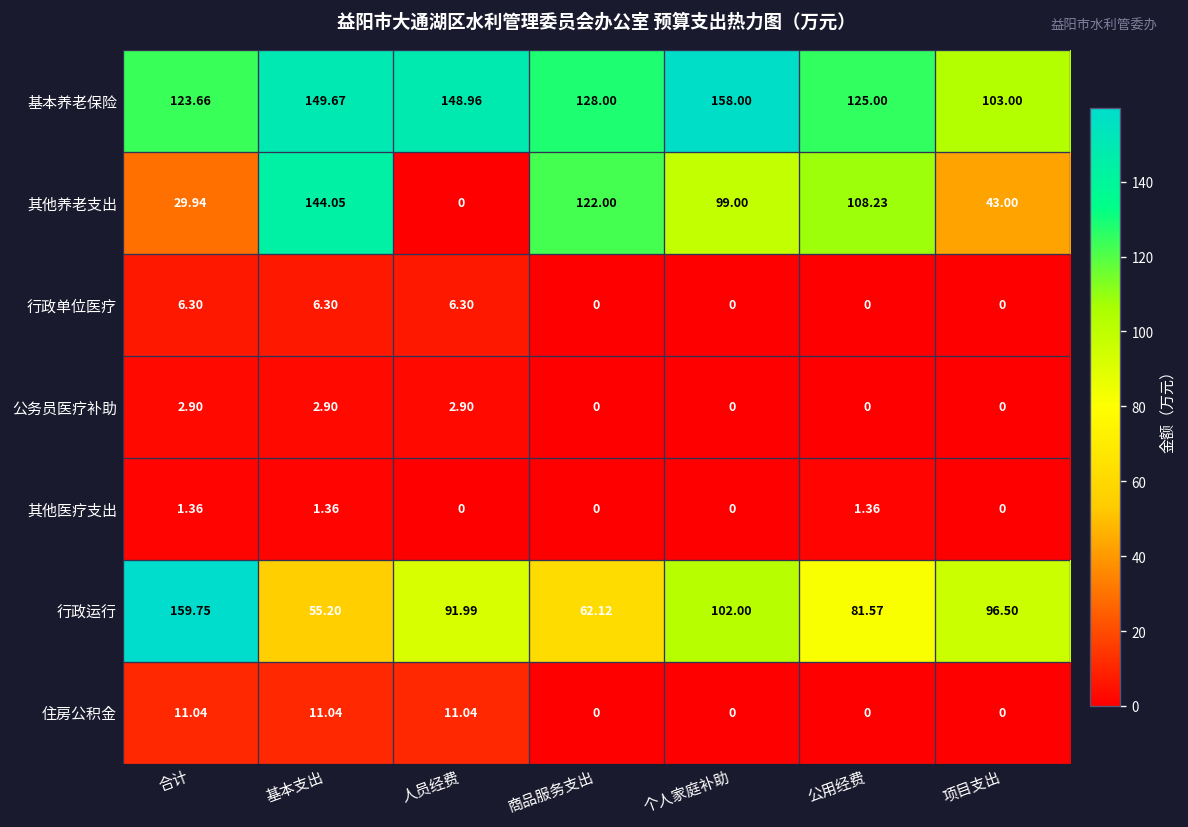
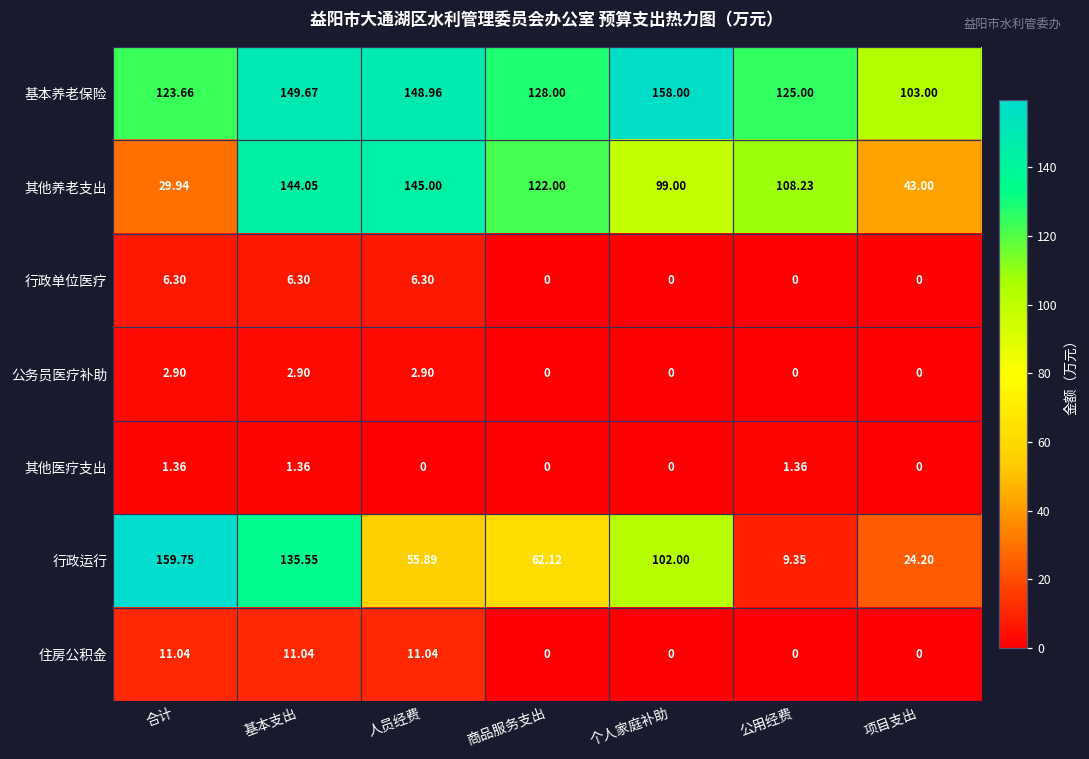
  {
    "基本养老保险": {
      "合计": 123.66,
      "基本支出": 149.67,
      "人员经费": 148.96,
      "商品服务支出": 128.00,
      "个人家庭补助": 158.00,
      "公用经费": 125.00,
      "项目支出": 103.00
    },
    "其他养老支出": {
      "合计": 29.94,
      "基本支出": 144.05,
-     "人员经费": 0,
+     "人员经费": 145.00,
      "商品服务支出": 122.00,
      "个人家庭补助": 99.00,
      "公用经费": 108.23,
      "项目支出": 43.00
    },
    "行政单位医疗": {
      "合计": 6.30,
      "基本支出": 6.30,
      "人员经费": 6.30,
      "商品服务支出": 0,
      "个人家庭补助": 0,
      "公用经费": 0,
      "项目支出": 0
    },
    "公务员医疗补助": {
      "合计": 2.90,
      "基本支出": 2.90,
      "人员经费": 2.90,
      "商品服务支出": 0,
      "个人家庭补助": 0,
      "公用经费": 0,
      "项目支出": 0
    },
    "其他医疗支出": {
      "合计": 1.36,
      "基本支出": 1.36,
      "人员经费": 0,
      "商品服务支出": 0,
      "个人家庭补助": 0,
      "公用经费": 1.36,
      "项目支出": 0
    },
    "行政运行": {
      "合计": 159.75,
-     "基本支出": 55.20,
-     "人员经费": 91.99,
+     "基本支出": 135.55,
+     "人员经费": 55.89,
      "商品服务支出": 62.12,
      "个人家庭补助": 102.00,
-     "公用经费": 81.57,
-     "项目支出": 96.50
+     "公用经费": 9.35,
+     "项目支出": 24.20
    },
    "住房公积金": {
      "合计": 11.04,
      "基本支出": 11.04,
      "人员经费": 11.04,
      "商品服务支出": 0,
      "个人家庭补助": 0,
      "公用经费": 0,
      "项目支出": 0
    }
  }
